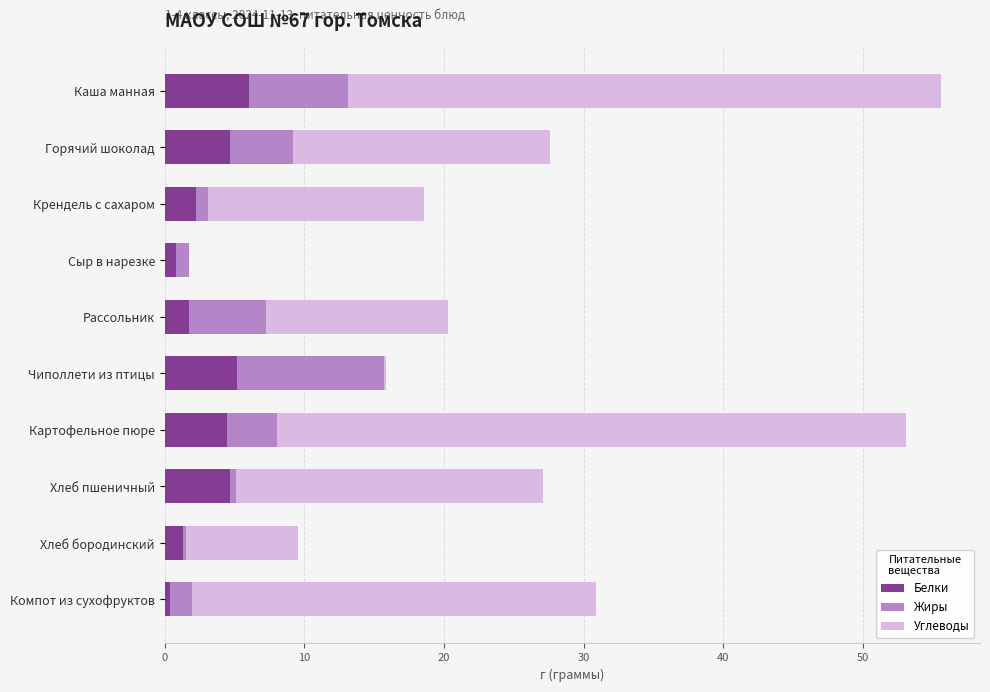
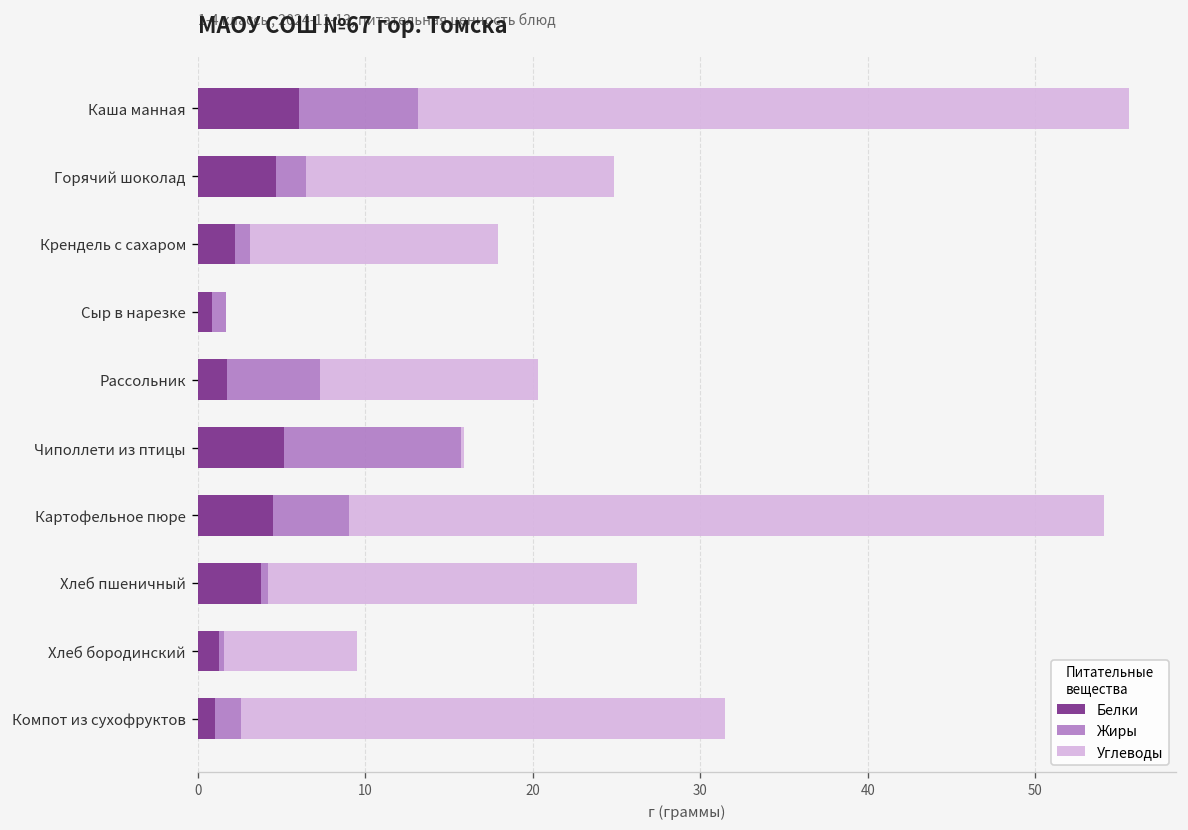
  {
    "Белки": {
      "Каша манная": 6.1,
      "Горячий шоколад": 4.7,
      "Крендель с сахаром": 2.3,
      "Сыр в нарезке": 0.8,
      "Рассольник": 1.7,
      "Чиполлети из птицы": 5.2,
      "Картофельное пюре": 4.5,
-     "Хлеб пшеничный": 4.7,
+     "Хлеб пшеничный": 3.8,
      "Хлеб бородинский": 1.3,
-     "Компот из сухофруктов": 0.4
+     "Компот из сухофруктов": 1.0
    },
    "Жиры": {
      "Каша манная": 7.1,
-     "Горячий шоколад": 4.6,
+     "Горячий шоколад": 1.8,
      "Крендель с сахаром": 0.9,
      "Сыр в нарезке": 0.9,
      "Рассольник": 5.6,
      "Чиполлети из птицы": 10.5,
-     "Картофельное пюре": 3.5,
+     "Картофельное пюре": 4.6,
      "Хлеб пшеничный": 0.4,
      "Хлеб бородинский": 0.3,
      "Компот из сухофруктов": 1.5
    },
    "Углеводы": {
      "Каша манная": 42.5,
      "Горячий шоколад": 18.4,
-     "Крендель с сахаром": 15.4,
+     "Крендель с сахаром": 14.8,
      "Сыр в нарезке": 0.0,
      "Рассольник": 13.0,
      "Чиполлети из птицы": 0.2,
      "Картофельное пюре": 45.1,
      "Хлеб пшеничный": 22.0,
      "Хлеб бородинский": 8.0,
      "Компот из сухофруктов": 28.9
    }
  }
